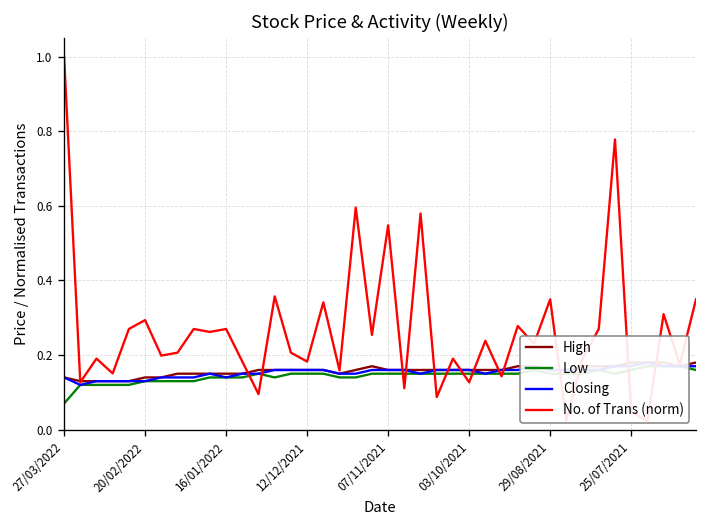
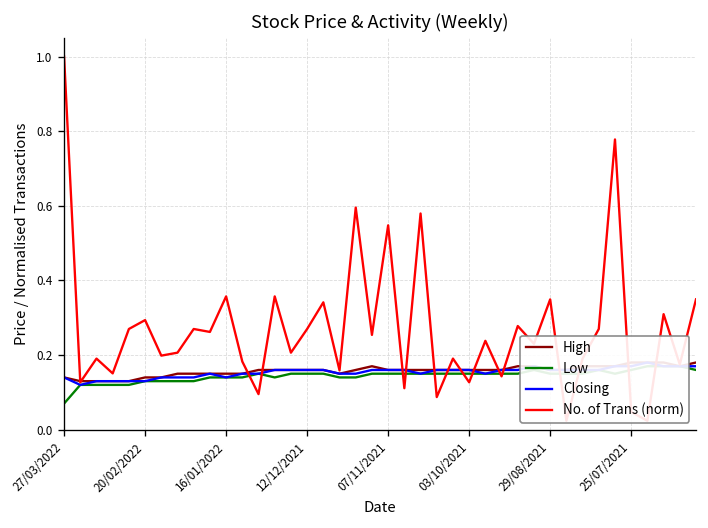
  {
    "High": {
      "20/02/2022": 0.14,
      "16/01/2022": 0.15
    },
    "Low": {
      "27/03/2022": 0.07,
      "12/12/2021": 0.15,
      "07/11/2021": 0.15,
      "03/10/2021": 0.15
    },
    "No. of Trans (norm)": {
      "27/03/2022": 1.00,
      "20/02/2022": 0.29,
-     "16/01/2022": 0.27,
-     "12/12/2021": 0.18,
+     "16/01/2022": 0.36,
+     "12/12/2021": 0.27,
      "07/11/2021": 0.55,
      "03/10/2021": 0.13,
      "29/08/2021": 0.35
    }
  }
